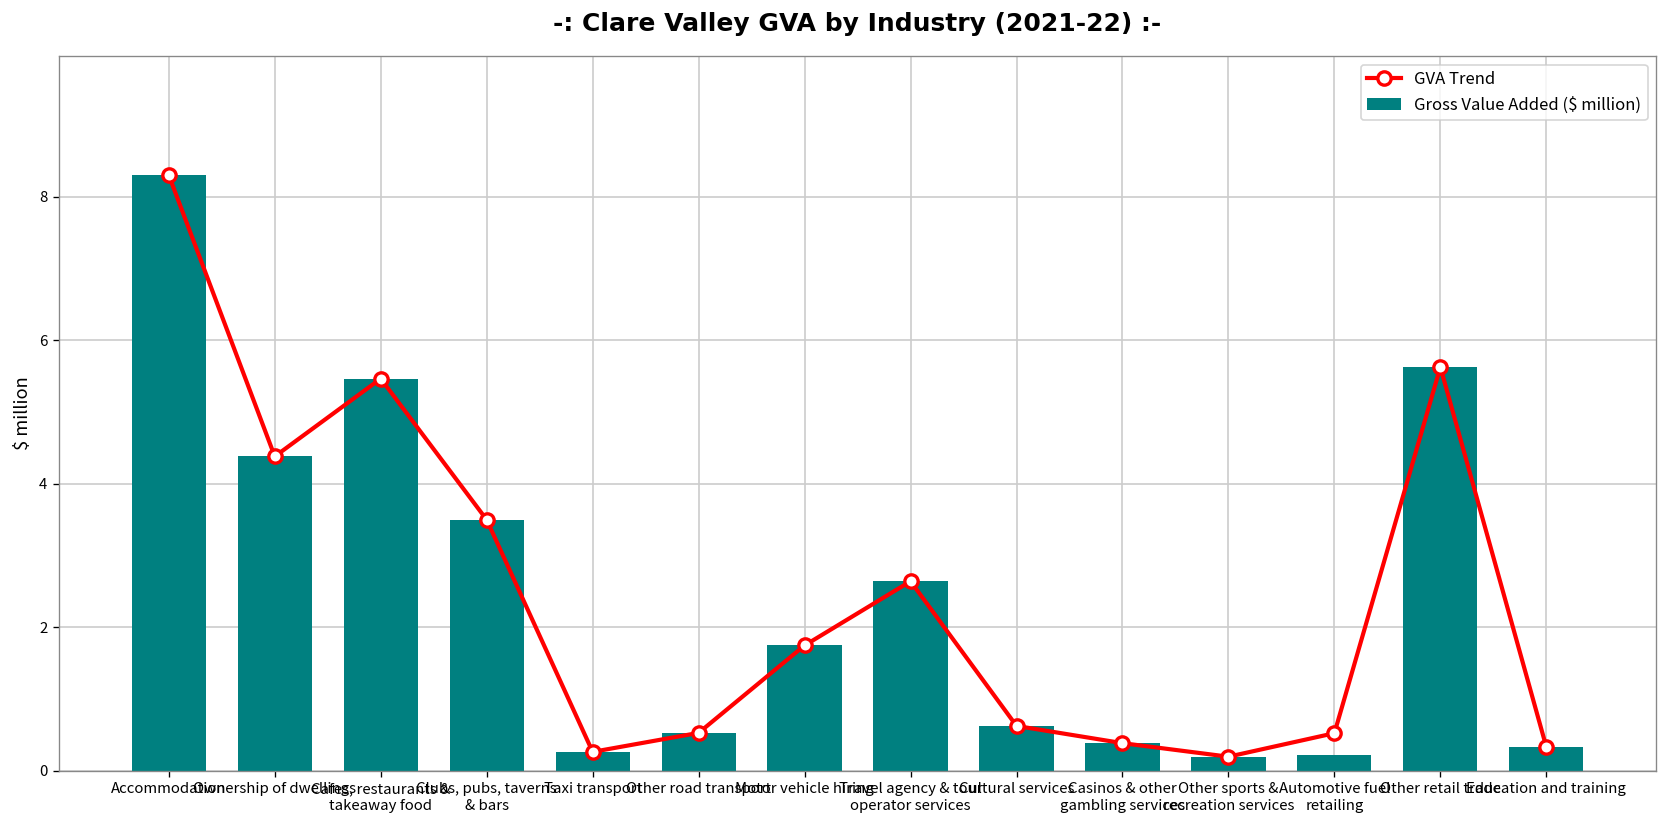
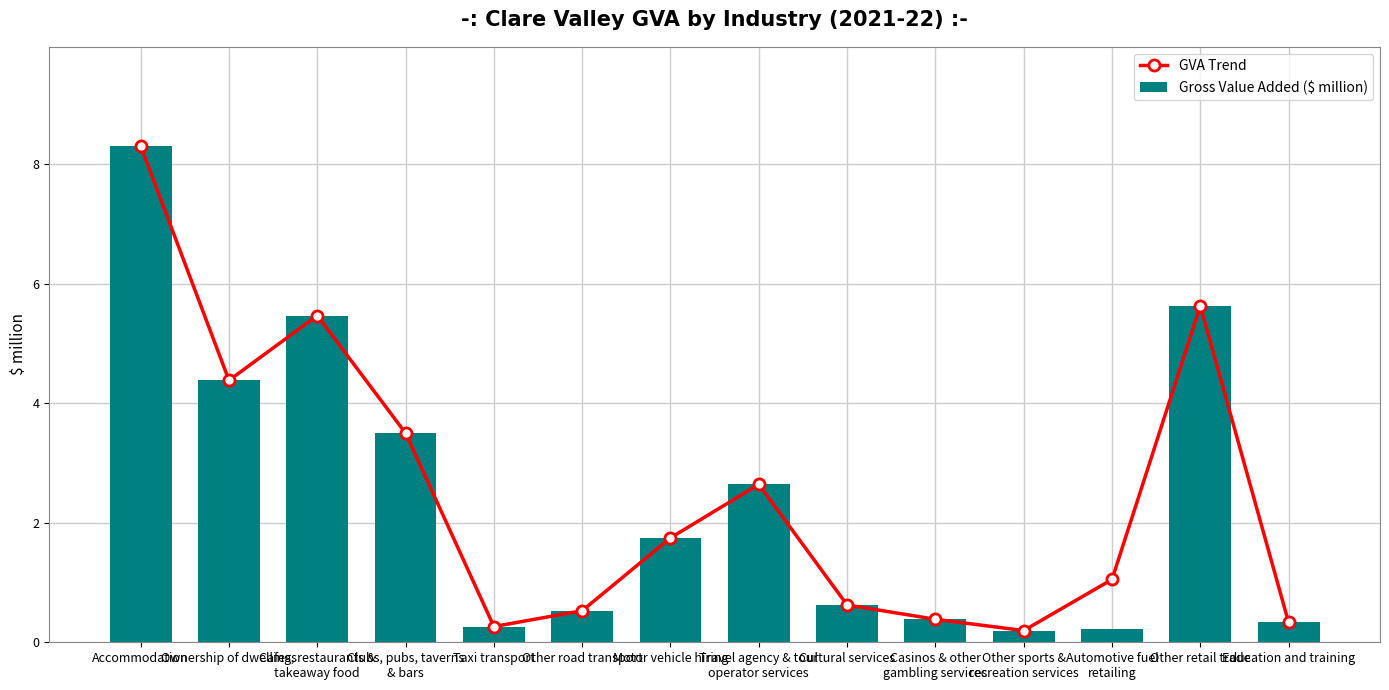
  {
    "GVA Trend": {
      "Travel agency & tour operator services": 2.6,
-     "Automotive fuel retailing": 0.5
+     "Automotive fuel retailing": 1.1
    },
    "Gross Value Added ($ million)": {
      "Travel agency & tour operator services": 2.6,
      "Automotive fuel retailing": 0.2
    }
  }
